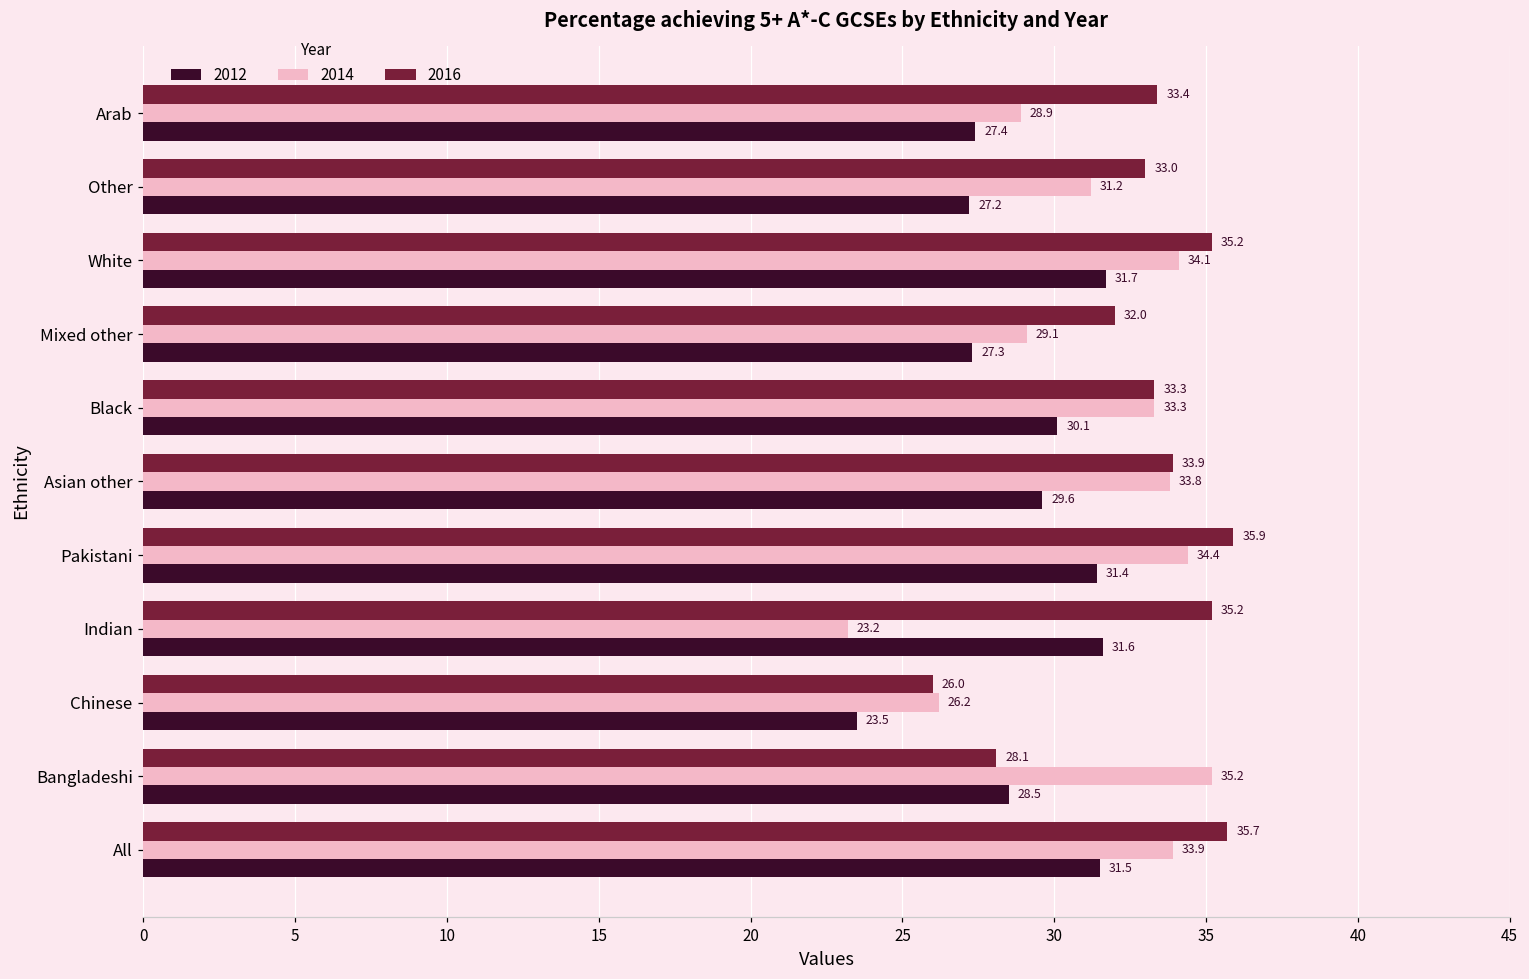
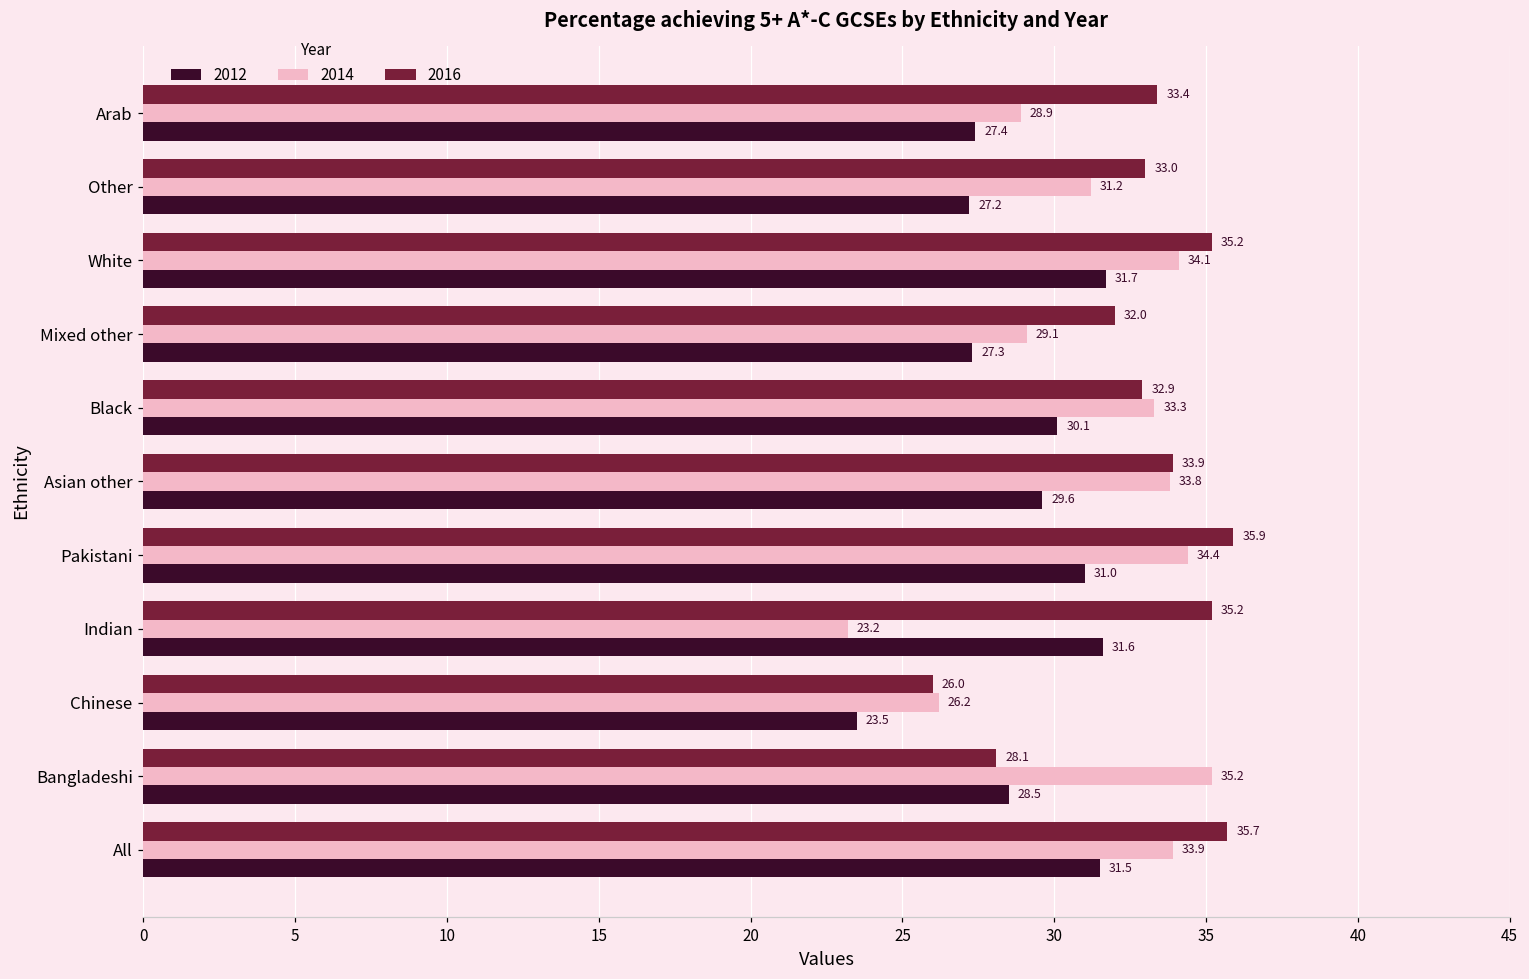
  {
    "2012": {
      "Arab": 27.4,
      "Other": 27.2,
      "White": 31.7,
      "Mixed other": 27.3,
      "Black": 30.1,
      "Asian other": 29.6,
-     "Pakistani": 31.4,
+     "Pakistani": 31.0,
      "Indian": 31.6,
      "Chinese": 23.5,
      "Bangladeshi": 28.5,
      "All": 31.5
    },
    "2014": {
      "Arab": 28.9,
      "Other": 31.2,
      "White": 34.1,
      "Mixed other": 29.1,
      "Black": 33.3,
      "Asian other": 33.8,
      "Pakistani": 34.4,
      "Indian": 23.2,
      "Chinese": 26.2,
      "Bangladeshi": 35.2,
      "All": 33.9
    },
    "2016": {
      "Arab": 33.4,
      "Other": 33.0,
      "White": 35.2,
      "Mixed other": 32.0,
-     "Black": 33.3,
+     "Black": 32.9,
      "Asian other": 33.9,
      "Pakistani": 35.9,
      "Indian": 35.2,
      "Chinese": 26.0,
      "Bangladeshi": 28.1,
      "All": 35.7
    }
  }
